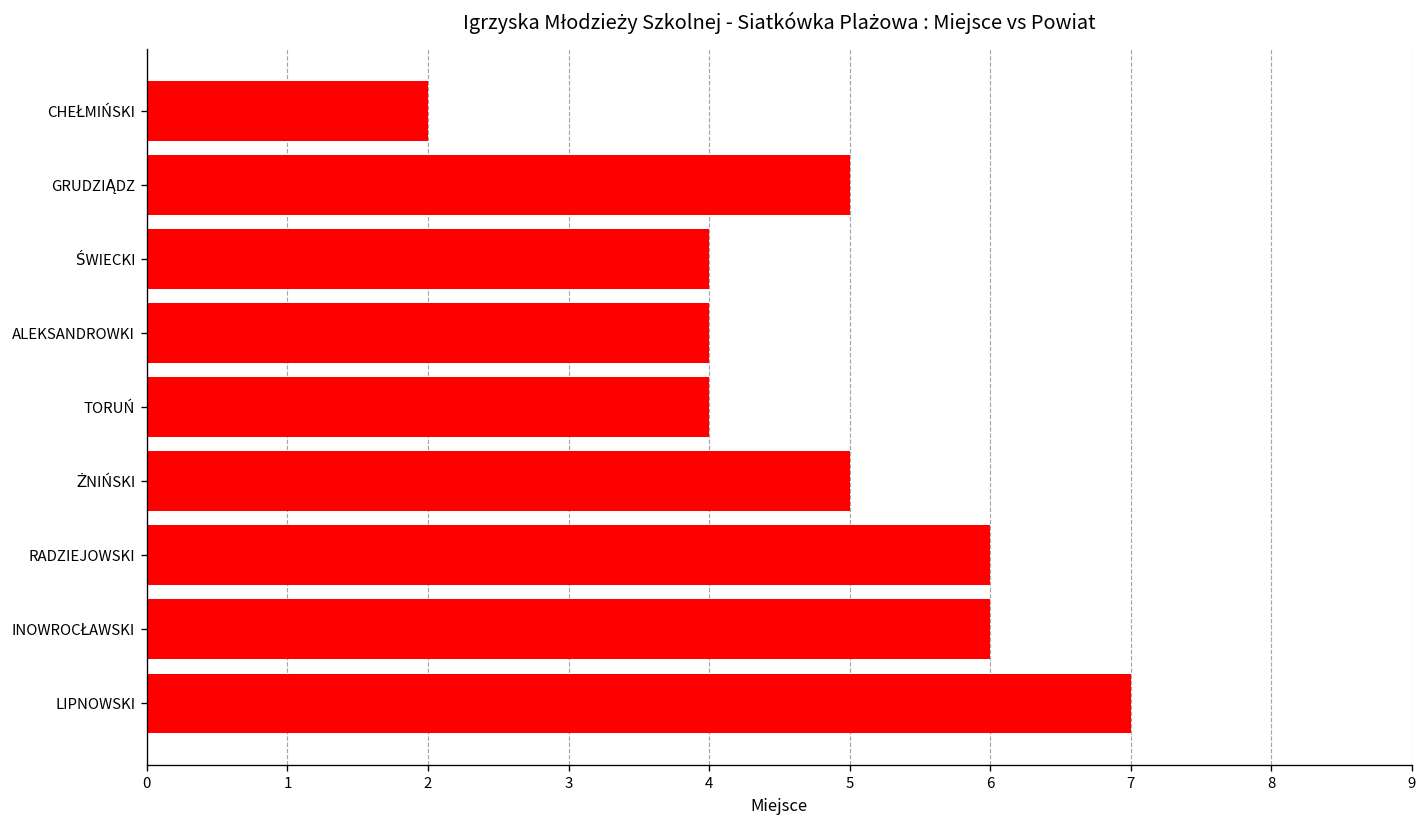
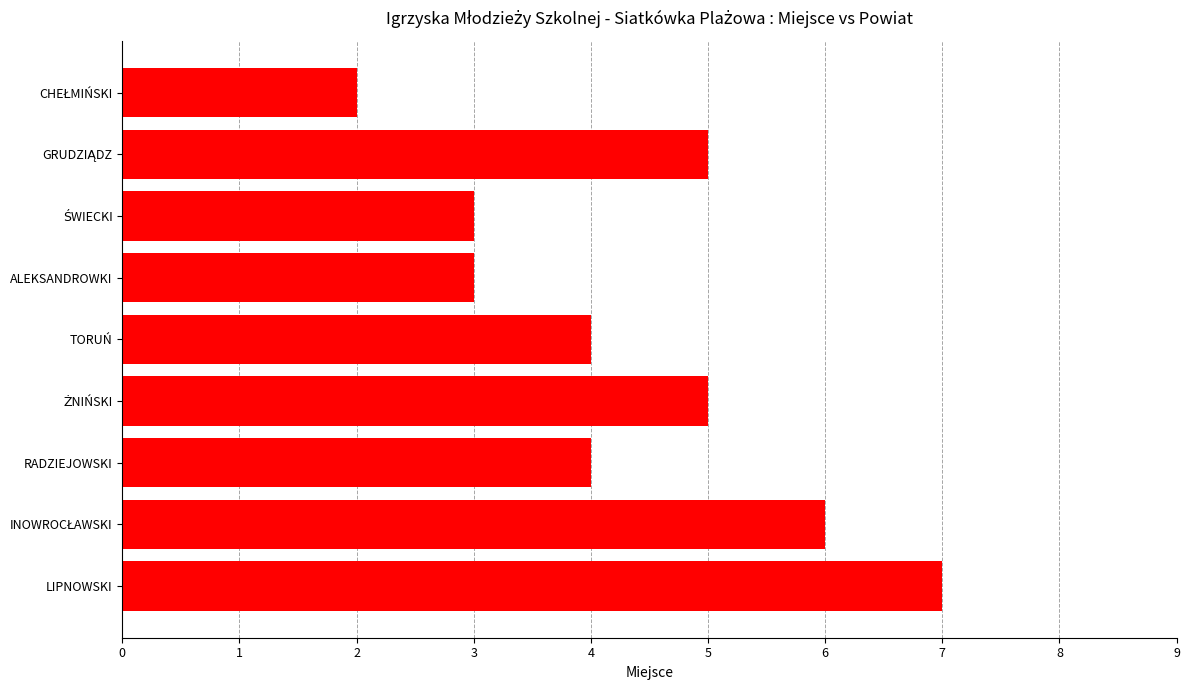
  {
    "CHEŁMIŃSKI": 2,
    "GRUDZIĄDZ": 5,
-   "ŚWIECKI": 4,
-   "ALEKSANDROWKI": 4,
+   "ŚWIECKI": 3,
+   "ALEKSANDROWKI": 3,
    "TORUŃ": 4,
    "ŻNIŃSKI": 5,
-   "RADZIEJOWSKI": 6,
+   "RADZIEJOWSKI": 4,
    "INOWROCŁAWSKI": 6,
    "LIPNOWSKI": 7
  }
